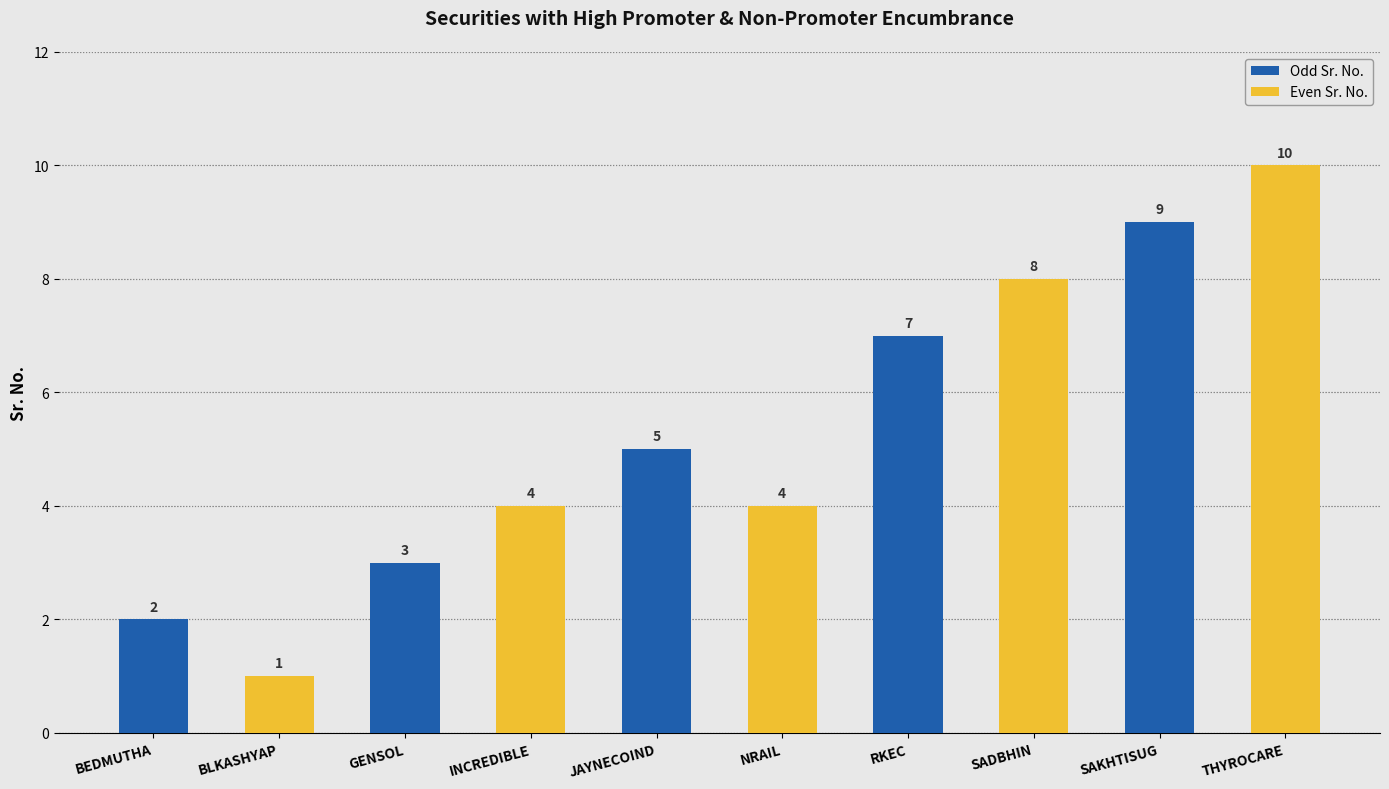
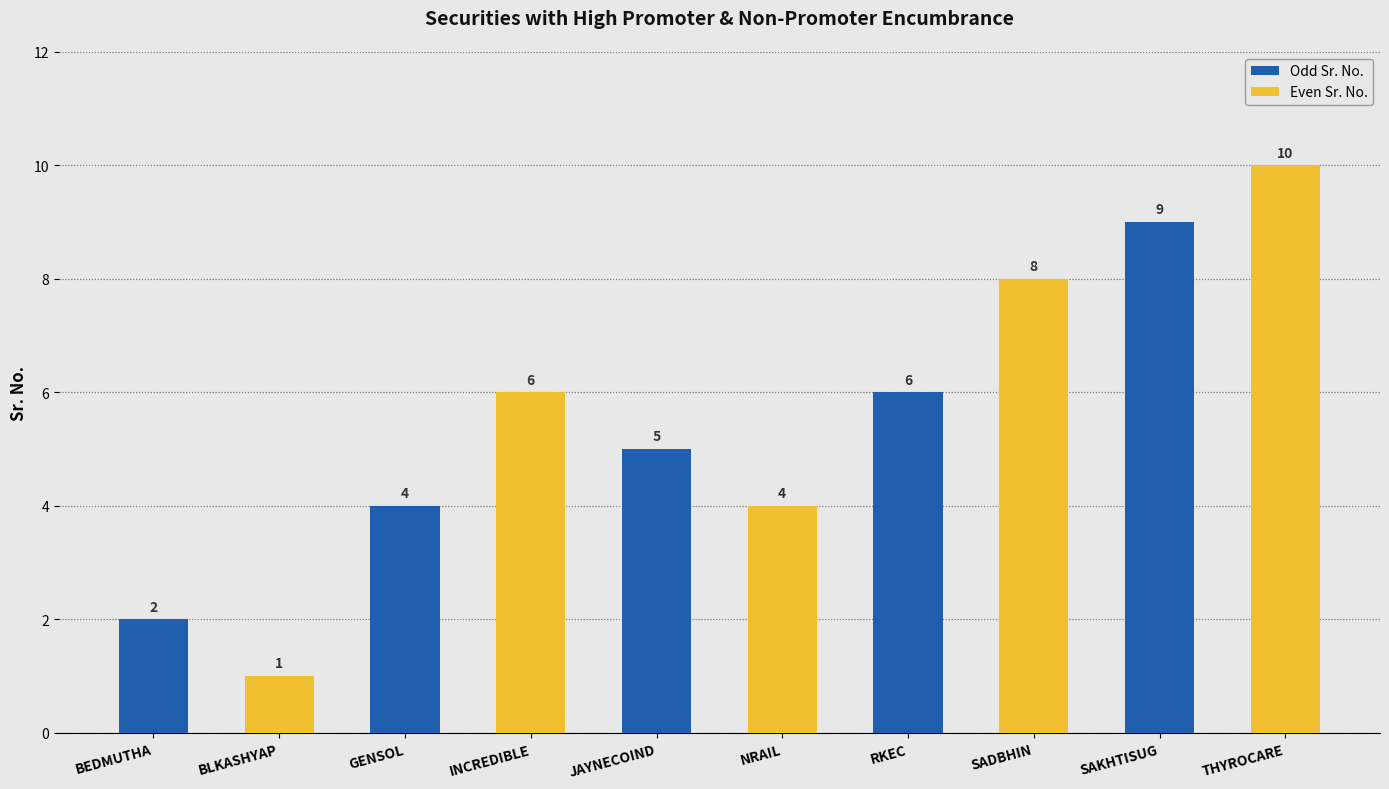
  {
    "BEDMUTHA": 2,
    "BLKASHYAP": 1,
-   "GENSOL": 3,
-   "INCREDIBLE": 4,
+   "GENSOL": 4,
+   "INCREDIBLE": 6,
    "JAYNECOIND": 5,
    "NRAIL": 4,
-   "RKEC": 7,
+   "RKEC": 6,
    "SADBHIN": 8,
    "SAKHTISUG": 9,
    "THYROCARE": 10
  }
